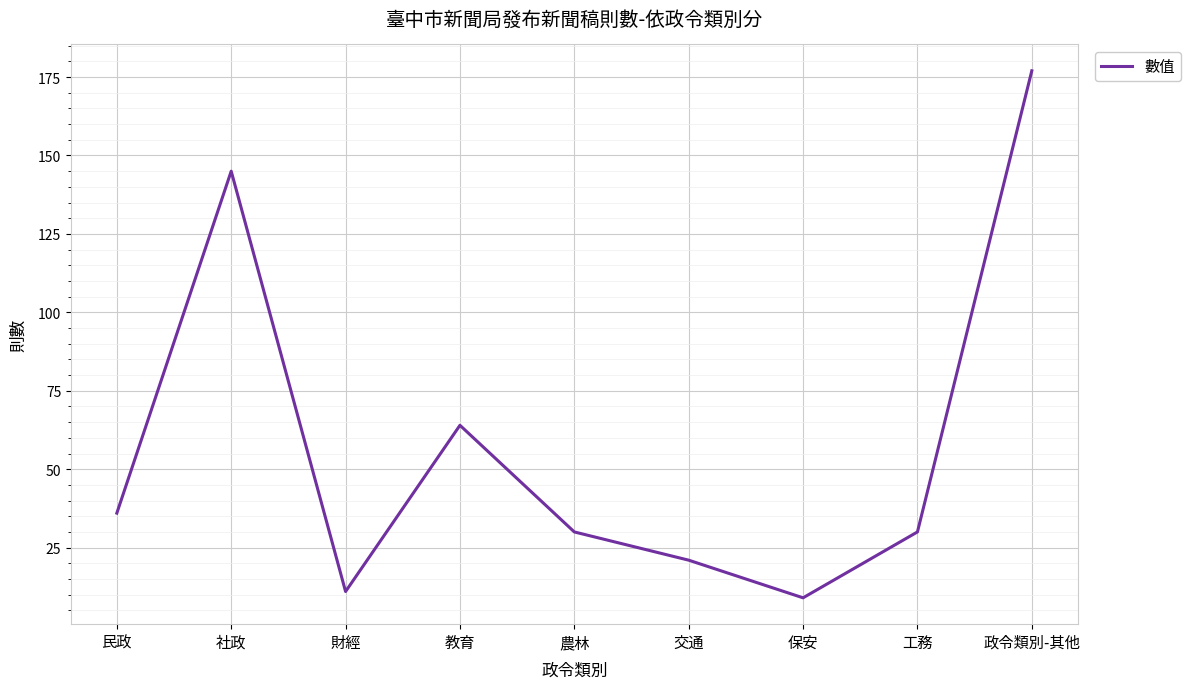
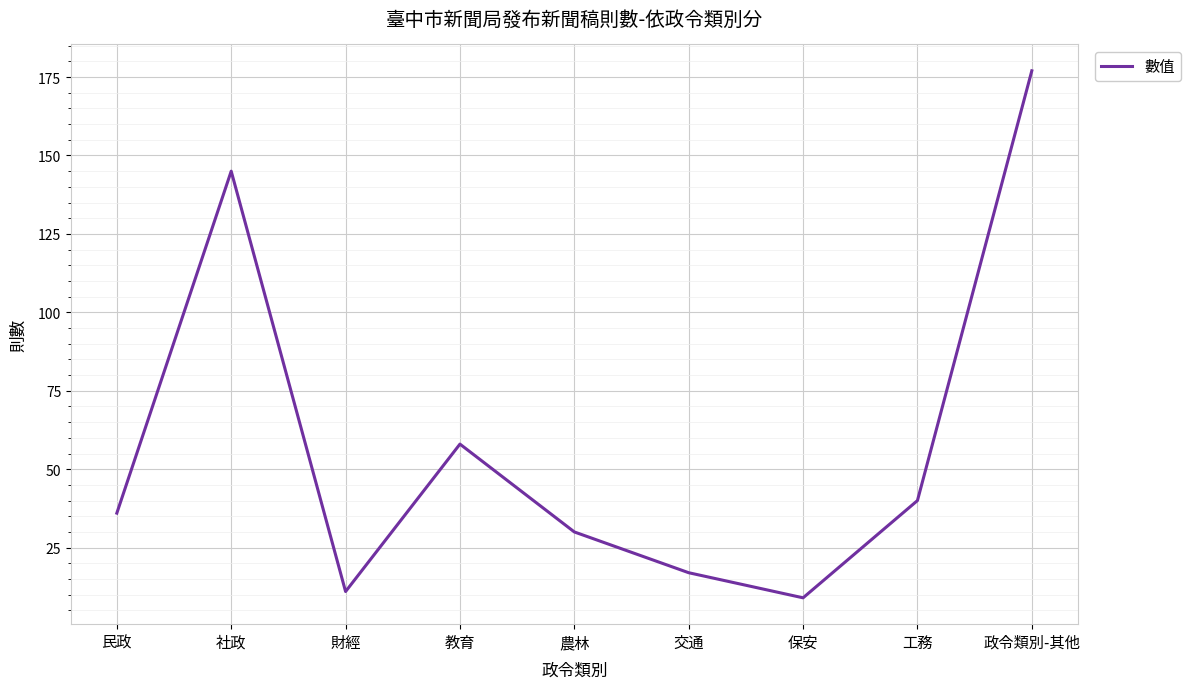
  {
    "民政": 36,
    "社政": 145,
    "財經": 11,
-   "教育": 64,
+   "教育": 58,
    "農林": 30,
-   "交通": 21,
+   "交通": 17,
    "保安": 9,
-   "工務": 30,
+   "工務": 40,
    "政令類別-其他": 177
  }
